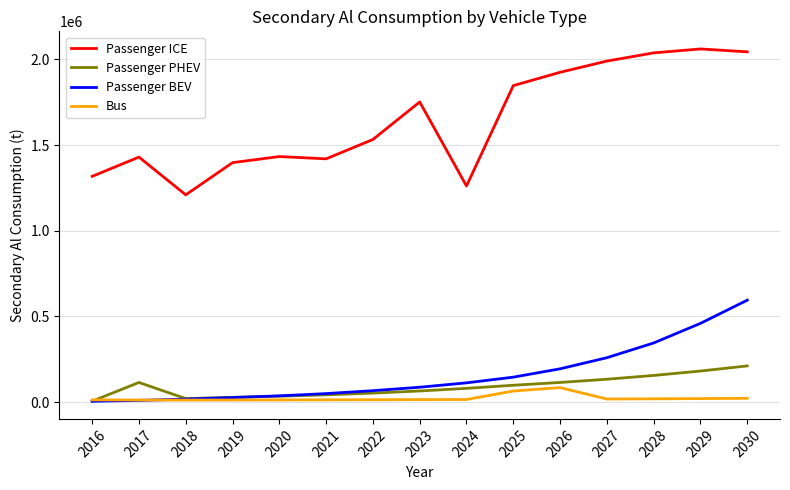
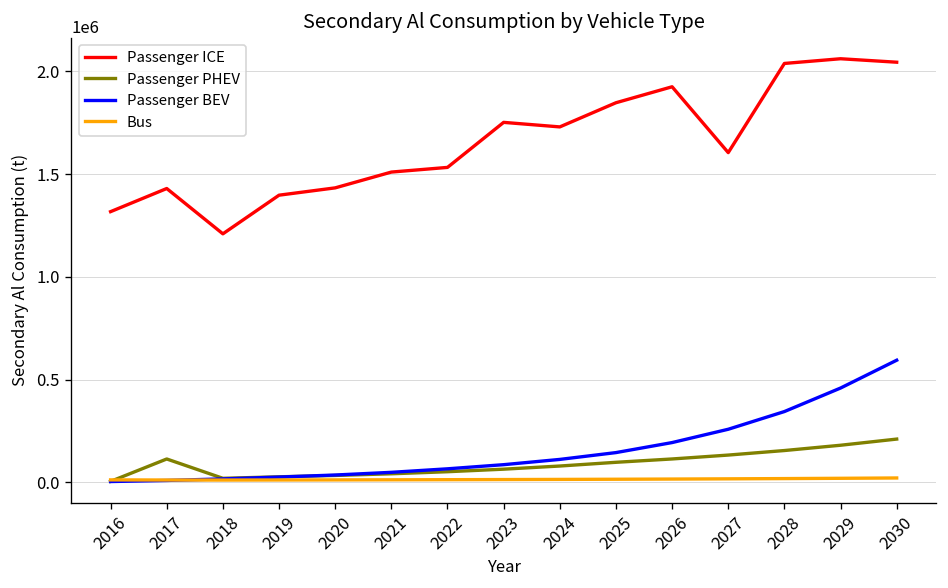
  {
    "Passenger ICE": {
      "2016": 1320000,
      "2017": 1430000,
      "2018": 1210000,
      "2019": 1400000,
      "2020": 1430000,
-     "2021": 1420000,
+     "2021": 1510000,
      "2022": 1530000,
      "2023": 1750000,
-     "2024": 1260000,
+     "2024": 1730000,
      "2025": 1850000,
      "2026": 1920000,
-     "2027": 1990000,
+     "2027": 1600000,
      "2028": 2040000,
      "2029": 2060000,
      "2030": 2040000
    },
    "Passenger PHEV": {
      "2017": 110000,
      "2023": 60000,
      "2024": 80000,
      "2025": 100000,
      "2026": 110000,
      "2027": 130000,
      "2028": 160000,
      "2029": 180000,
      "2030": 210000
    },
    "Passenger BEV": {
      "2023": 90000,
      "2024": 110000,
      "2025": 150000,
      "2026": 190000,
      "2027": 260000,
      "2028": 350000,
      "2029": 460000,
      "2030": 590000
    },
    "Bus": {
      "2020": 10000,
      "2021": 10000,
      "2022": 10000,
      "2023": 10000,
      "2024": 20000,
-     "2025": 60000,
-     "2026": 80000,
+     "2025": 20000,
+     "2026": 20000,
      "2027": 20000,
      "2028": 20000,
      "2029": 20000,
      "2030": 20000
    }
  }
